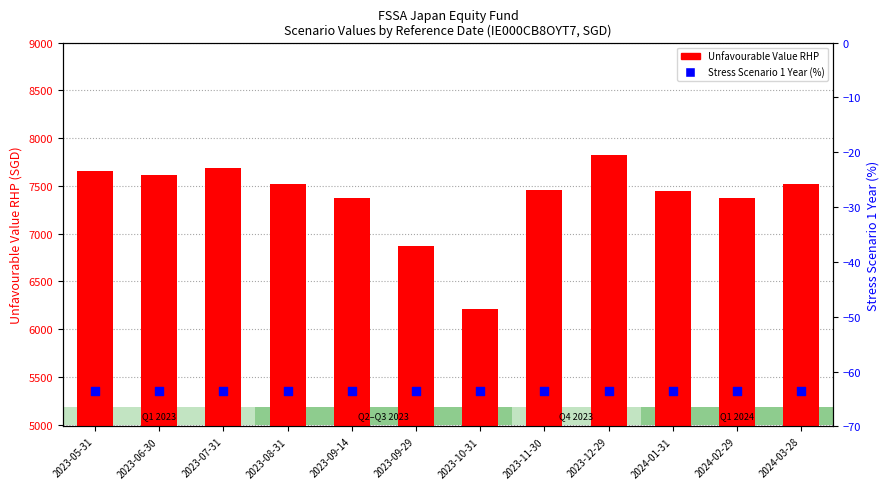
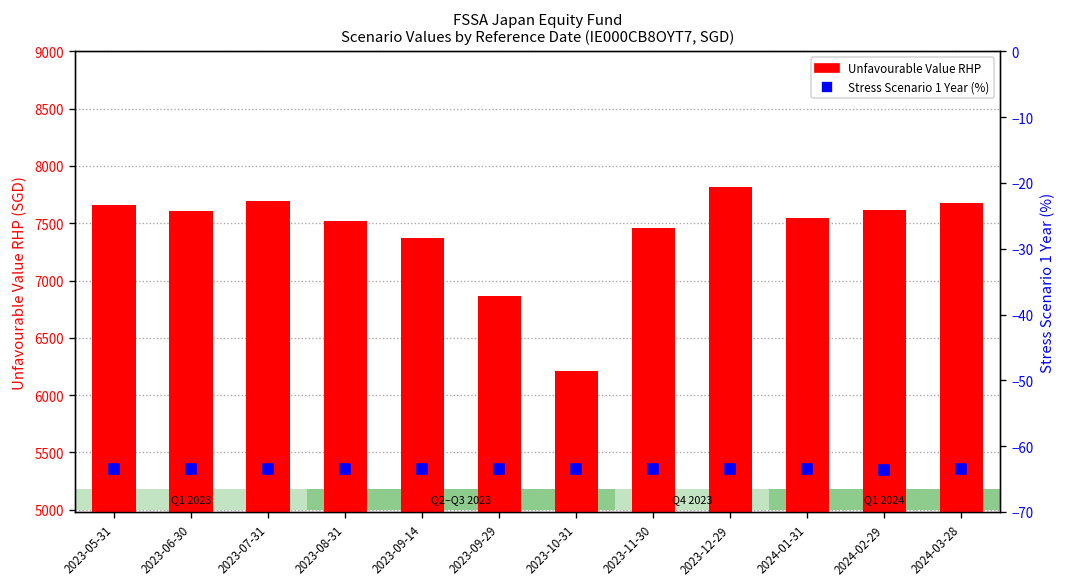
  {
    "Unfavourable Value RHP": {
      "2023-05-31": 7700,
      "2023-06-30": 7600,
      "2023-07-31": 7700,
      "2023-08-31": 7500,
      "2023-09-14": 7400,
      "2023-09-29": 6900,
      "2023-10-31": 6200,
      "2023-11-30": 7500,
      "2023-12-29": 7800,
-     "2024-01-31": 7400,
-     "2024-02-29": 7400,
-     "2024-03-28": 7500
+     "2024-01-31": 7600,
+     "2024-02-29": 7600,
+     "2024-03-28": 7700
    }
  }
